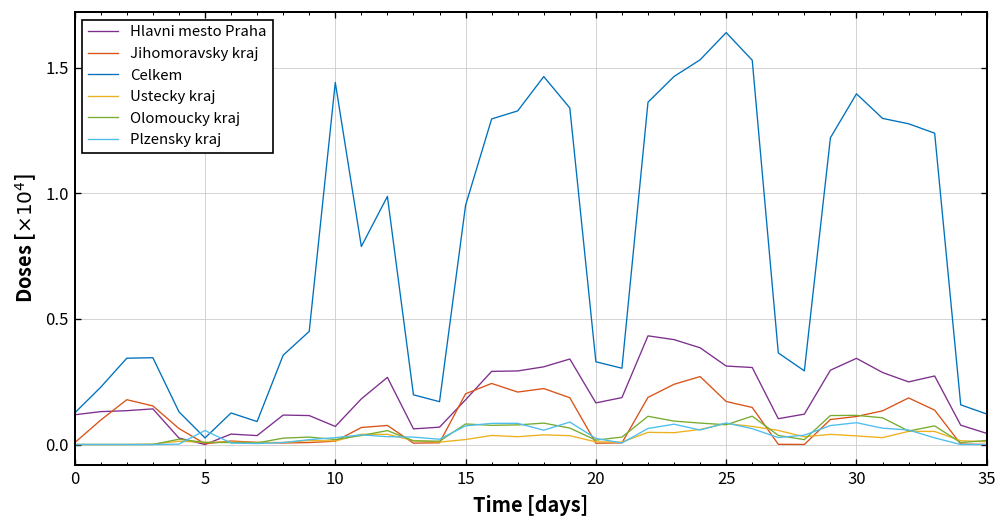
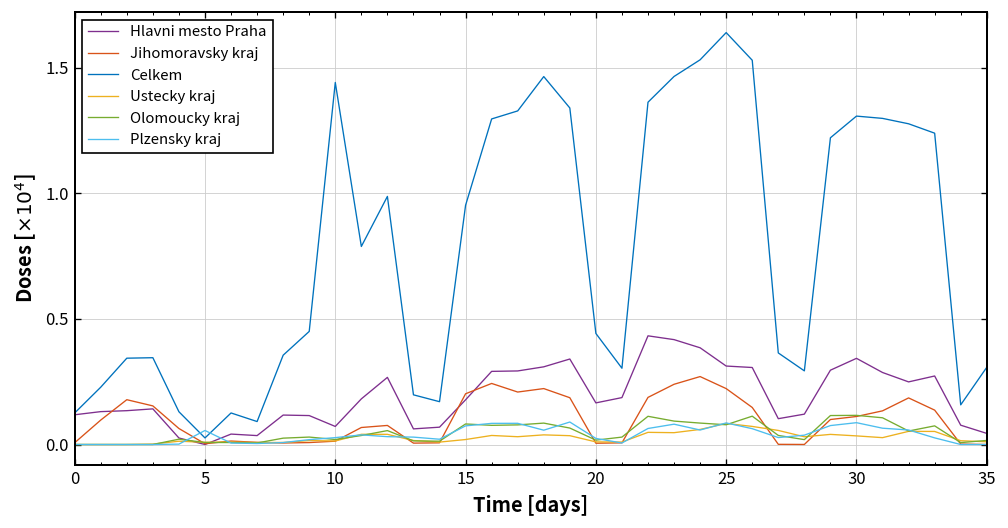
  {
    "Hlavni mesto Praha": {
      "10": 0.07,
      "15": 0.18,
      "20": 0.17,
      "25": 0.31,
      "30": 0.34,
      "35": 0.04
    },
    "Jihomoravsky kraj": {
      "15": 0.20,
-     "25": 0.17
+     "25": 0.22
    },
    "Celkem": {
      "5": 0.03,
      "10": 1.44,
      "15": 0.95,
-     "20": 0.33,
+     "20": 0.44,
      "25": 1.64,
-     "30": 1.40,
-     "35": 0.12
+     "30": 1.31,
+     "35": 0.31
    },
    "Ustecky kraj": {
      "15": 0.02,
      "30": 0.03
    },
    "Plzensky kraj": {
      "5": 0.06,
      "30": 0.09
    }
  }
